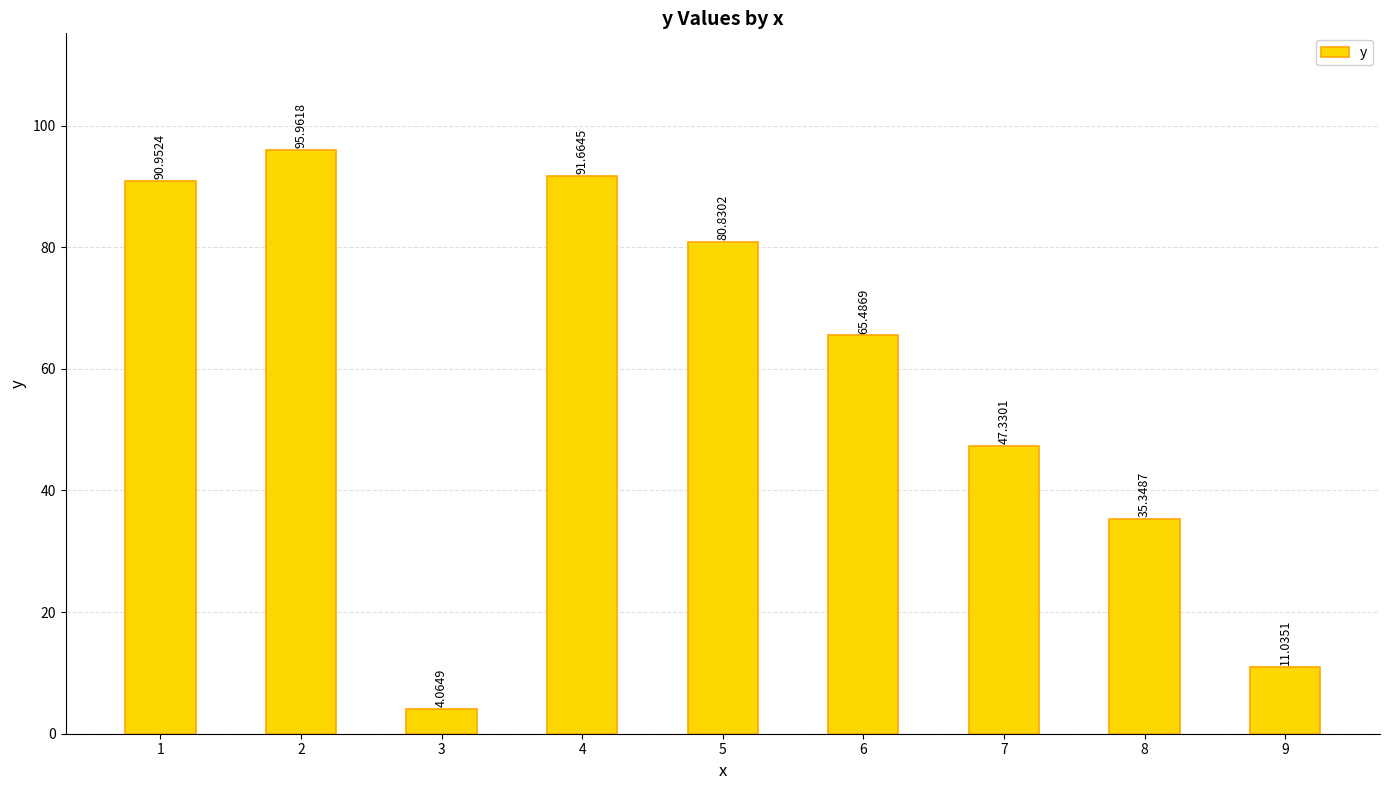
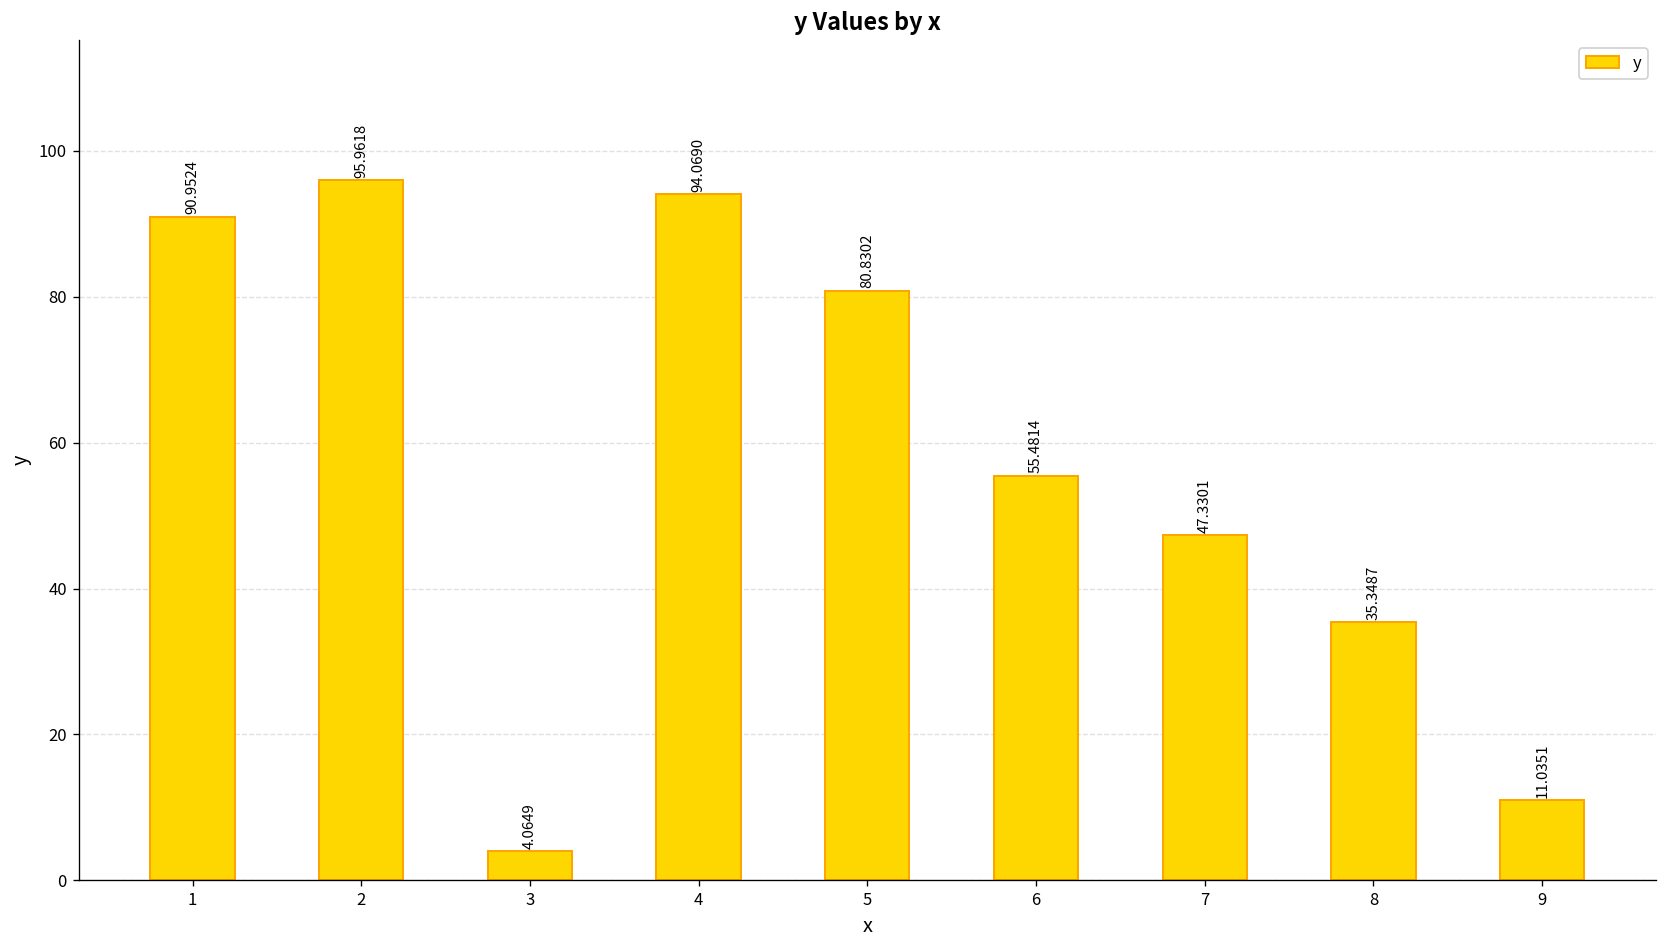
  {
    "1": 90.9524,
    "2": 95.9618,
    "3": 4.0649,
-   "4": 91.6645,
+   "4": 94.0690,
    "5": 80.8302,
-   "6": 65.4869,
+   "6": 55.4814,
    "7": 47.3301,
    "8": 35.3487,
    "9": 11.0351
  }
